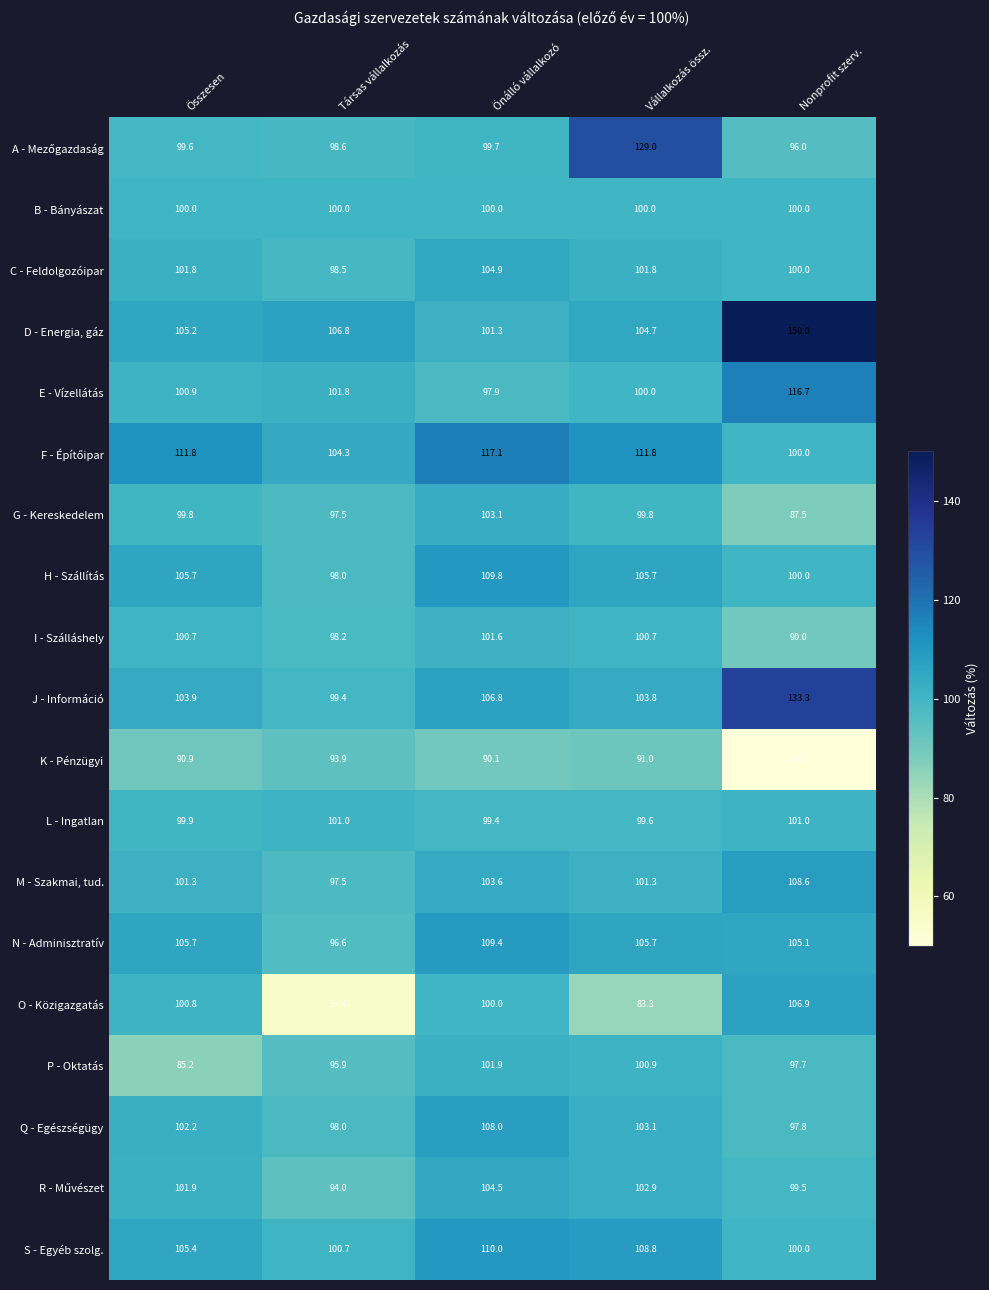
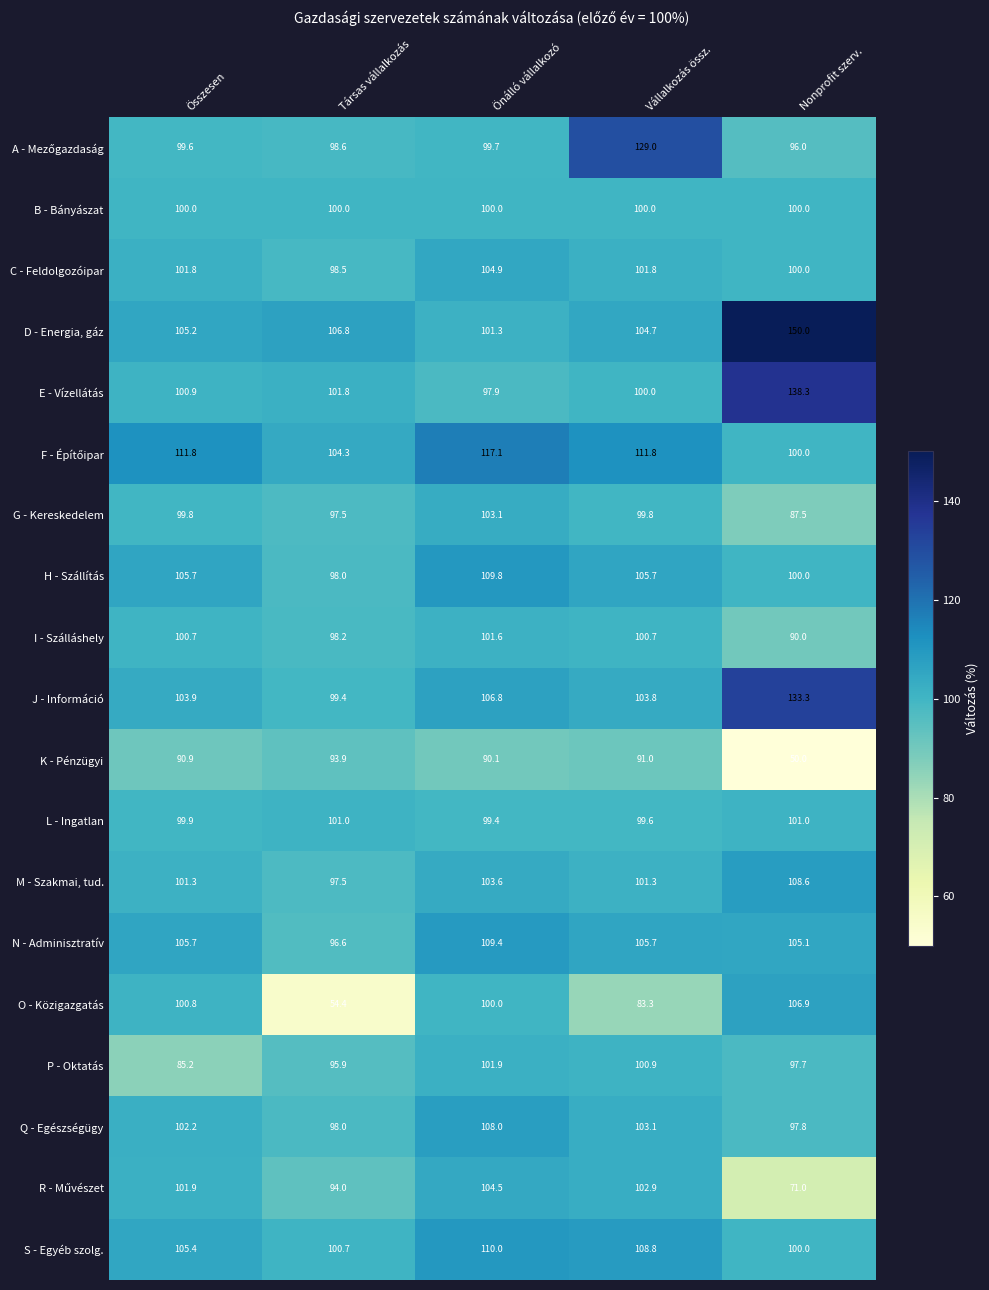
  {
    "A - Mezőgazdaság": {
      "Összesen": 99.6,
      "Társas vállalkozás": 98.6,
      "Önálló vállalkozó": 99.7,
      "Vállalkozás össz.": 129.0,
      "Nonprofit szerv.": 96.0
    },
    "B - Bányászat": {
      "Összesen": 100.0,
      "Társas vállalkozás": 100.0,
      "Önálló vállalkozó": 100.0,
      "Vállalkozás össz.": 100.0,
      "Nonprofit szerv.": 100.0
    },
    "C - Feldolgozóipar": {
      "Összesen": 101.8,
      "Társas vállalkozás": 98.5,
      "Önálló vállalkozó": 104.9,
      "Vállalkozás össz.": 101.8,
      "Nonprofit szerv.": 100.0
    },
    "D - Energia, gáz": {
      "Összesen": 105.2,
      "Társas vállalkozás": 106.8,
      "Önálló vállalkozó": 101.3,
      "Vállalkozás össz.": 104.7,
      "Nonprofit szerv.": 150.0
    },
    "E - Vízellátás": {
      "Összesen": 100.9,
      "Társas vállalkozás": 101.8,
      "Önálló vállalkozó": 97.9,
      "Vállalkozás össz.": 100.0,
-     "Nonprofit szerv.": 116.7
+     "Nonprofit szerv.": 138.3
    },
    "F - Építőipar": {
      "Összesen": 111.8,
      "Társas vállalkozás": 104.3,
      "Önálló vállalkozó": 117.1,
      "Vállalkozás össz.": 111.8,
      "Nonprofit szerv.": 100.0
    },
    "G - Kereskedelem": {
      "Összesen": 99.8,
      "Társas vállalkozás": 97.5,
      "Önálló vállalkozó": 103.1,
      "Vállalkozás össz.": 99.8,
      "Nonprofit szerv.": 87.5
    },
    "H - Szállítás": {
      "Összesen": 105.7,
      "Társas vállalkozás": 98.0,
      "Önálló vállalkozó": 109.8,
      "Vállalkozás össz.": 105.7,
      "Nonprofit szerv.": 100.0
    },
    "I - Szálláshely": {
      "Összesen": 100.7,
      "Társas vállalkozás": 98.2,
      "Önálló vállalkozó": 101.6,
      "Vállalkozás össz.": 100.7,
      "Nonprofit szerv.": 90.0
    },
    "J - Információ": {
      "Összesen": 103.9,
      "Társas vállalkozás": 99.4,
      "Önálló vállalkozó": 106.8,
      "Vállalkozás össz.": 103.8,
      "Nonprofit szerv.": 133.3
    },
    "K - Pénzügyi": {
      "Összesen": 90.9,
      "Társas vállalkozás": 93.9,
      "Önálló vállalkozó": 90.1,
      "Vállalkozás össz.": 91.0
    },
    "L - Ingatlan": {
      "Összesen": 99.9,
      "Társas vállalkozás": 101.0,
      "Önálló vállalkozó": 99.4,
      "Vállalkozás össz.": 99.6,
      "Nonprofit szerv.": 101.0
    },
    "M - Szakmai, tud.": {
      "Összesen": 101.3,
      "Társas vállalkozás": 97.5,
      "Önálló vállalkozó": 103.6,
      "Vállalkozás össz.": 101.3,
      "Nonprofit szerv.": 108.6
    },
    "N - Adminisztratív": {
      "Összesen": 105.7,
      "Társas vállalkozás": 96.6,
      "Önálló vállalkozó": 109.4,
      "Vállalkozás össz.": 105.7,
      "Nonprofit szerv.": 105.1
    },
    "O - Közigazgatás": {
      "Összesen": 100.8,
      "Társas vállalkozás": 54.4,
      "Önálló vállalkozó": 100.0,
      "Vállalkozás össz.": 83.3,
      "Nonprofit szerv.": 106.9
    },
    "P - Oktatás": {
      "Összesen": 85.2,
      "Társas vállalkozás": 95.9,
      "Önálló vállalkozó": 101.9,
      "Vállalkozás össz.": 100.9,
      "Nonprofit szerv.": 97.7
    },
    "Q - Egészségügy": {
      "Összesen": 102.2,
      "Társas vállalkozás": 98.0,
      "Önálló vállalkozó": 108.0,
      "Vállalkozás össz.": 103.1,
      "Nonprofit szerv.": 97.8
    },
    "R - Művészet": {
      "Összesen": 101.9,
      "Társas vállalkozás": 94.0,
      "Önálló vállalkozó": 104.5,
      "Vállalkozás össz.": 102.9,
-     "Nonprofit szerv.": 99.5
+     "Nonprofit szerv.": 71.0
    },
    "S - Egyéb szolg.": {
      "Összesen": 105.4,
      "Társas vállalkozás": 100.7,
      "Önálló vállalkozó": 110.0,
      "Vállalkozás össz.": 108.8,
      "Nonprofit szerv.": 100.0
    }
  }
